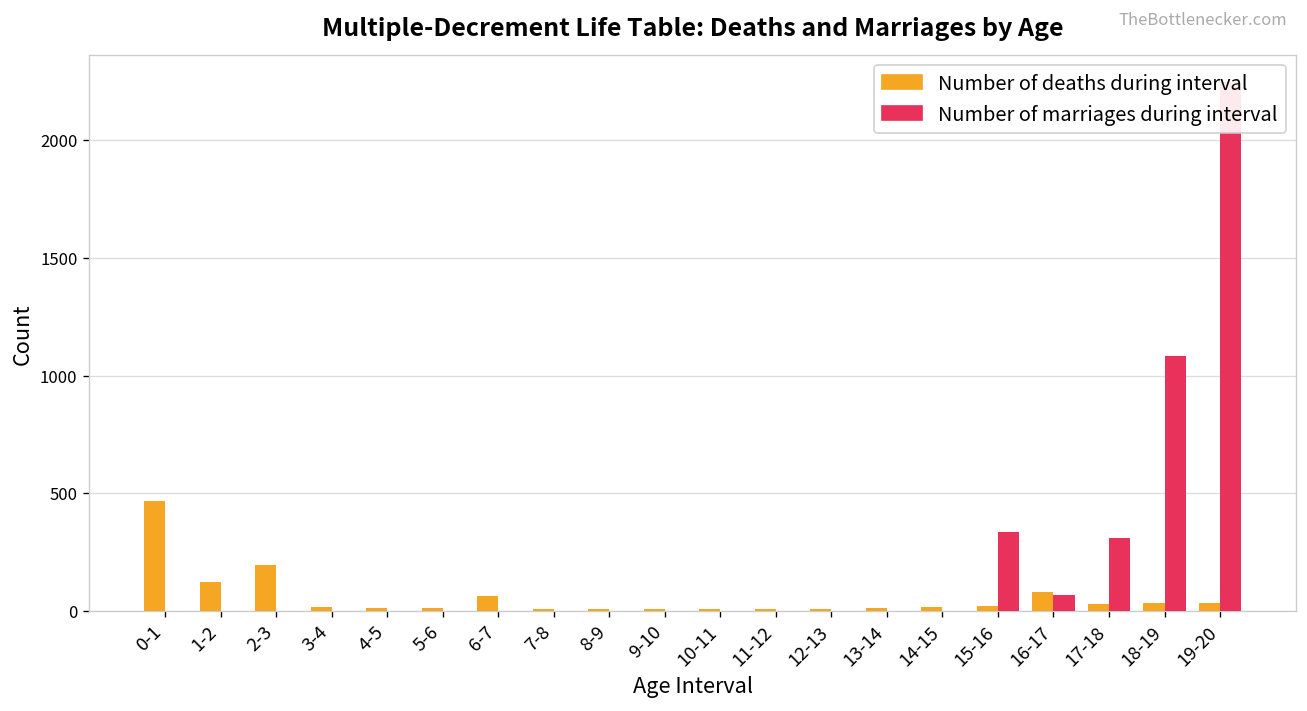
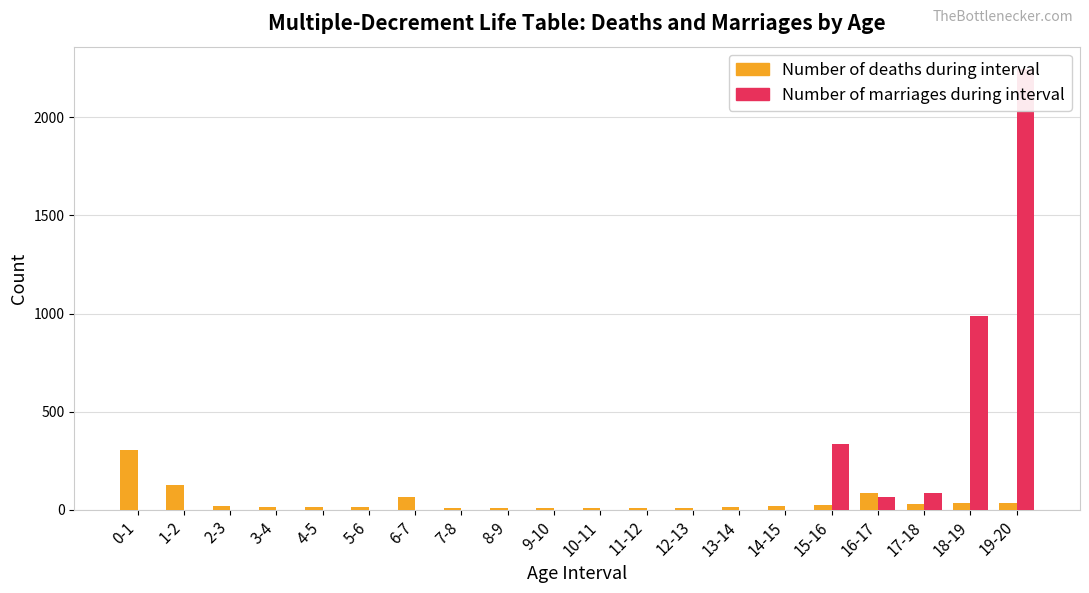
  {
    "Number of deaths during interval": {
-     "0-1": 470,
+     "0-1": 310,
      "1-2": 120,
-     "2-3": 200,
+     "2-3": 20,
      "3-4": 20,
      "6-7": 70,
      "13-14": 10,
      "14-15": 20,
      "15-16": 20,
      "16-17": 80,
      "17-18": 30,
      "18-19": 30,
      "19-20": 40
    },
    "Number of marriages during interval": {
      "0-1": 0,
      "1-2": 0,
      "2-3": 0,
      "3-4": 0,
      "4-5": 0,
      "5-6": 0,
      "6-7": 0,
      "7-8": 0,
      "8-9": 0,
      "9-10": 0,
      "10-11": 0,
      "11-12": 0,
      "12-13": 0,
      "13-14": 0,
      "14-15": 0,
      "15-16": 330,
      "16-17": 70,
-     "17-18": 310,
-     "18-19": 1080
+     "17-18": 80,
+     "18-19": 990
    }
  }
